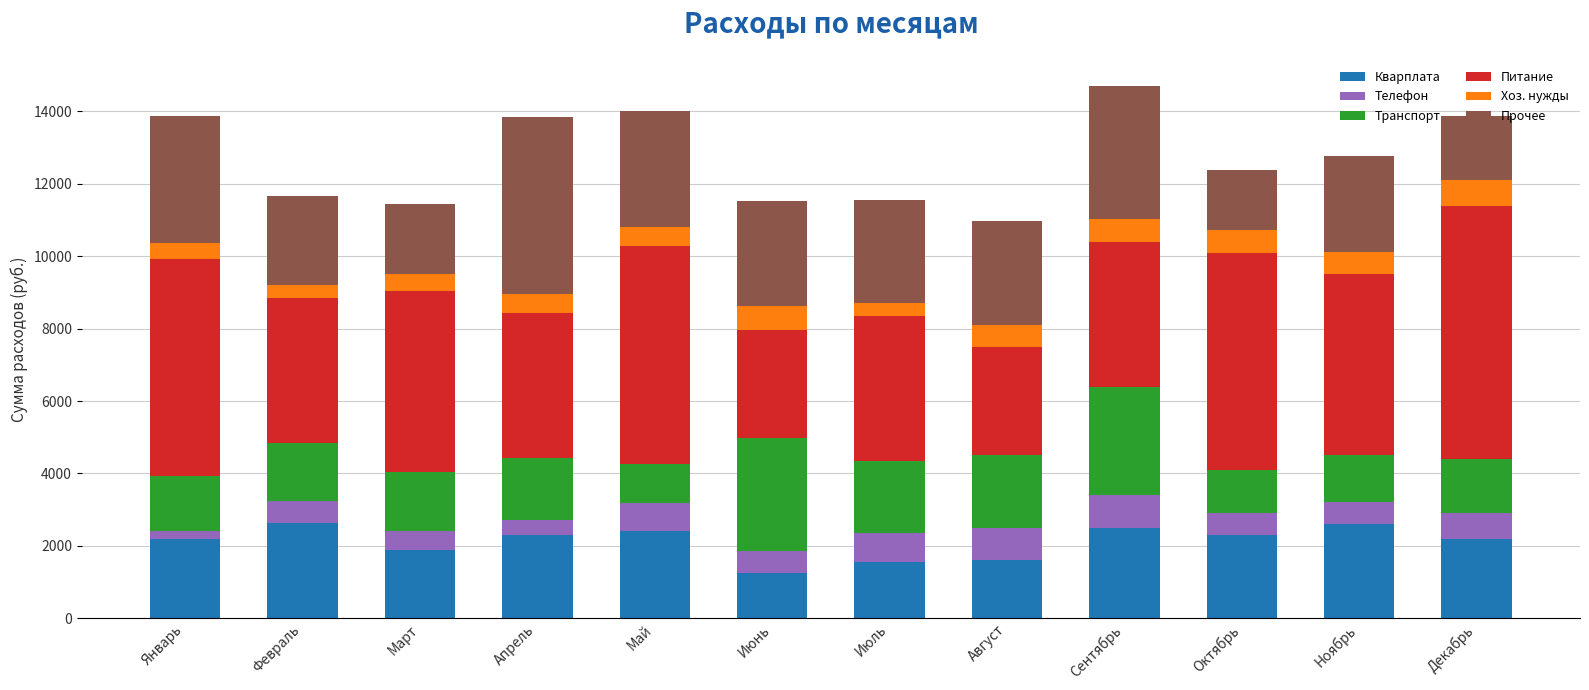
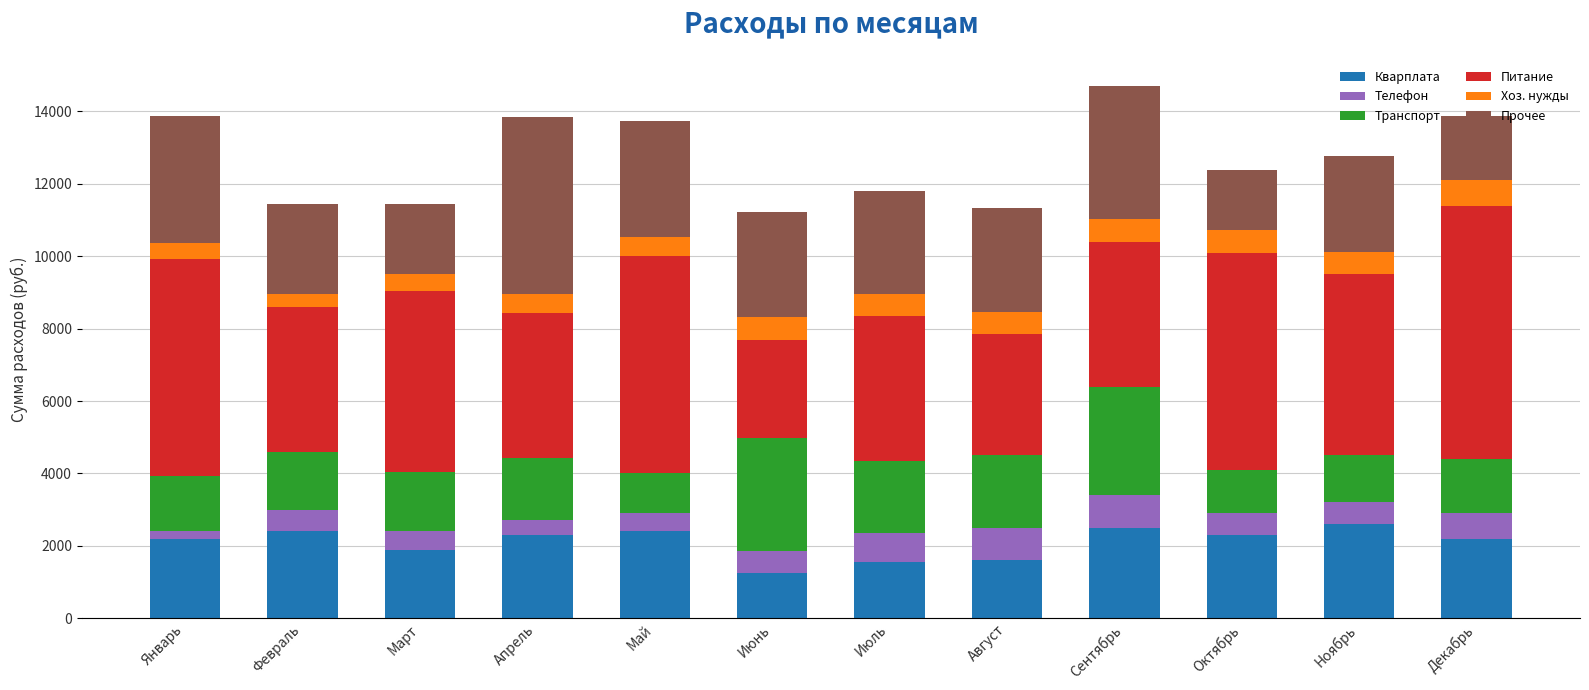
  {
    "Кварплата": {
      "Январь": 2200,
-     "Февраль": 2600,
+     "Февраль": 2400,
      "Март": 1900,
      "Апрель": 2300,
      "Май": 2400,
      "Июнь": 1300,
      "Июль": 1600,
      "Август": 1600,
      "Сентябрь": 2500,
      "Октябрь": 2300,
      "Ноябрь": 2600,
      "Декабрь": 2200
    },
    "Телефон": {
      "Январь": 200,
      "Февраль": 600,
      "Март": 500,
      "Апрель": 400,
-     "Май": 800,
+     "Май": 500,
      "Июнь": 600,
      "Июль": 800,
      "Август": 900,
      "Сентябрь": 900,
      "Октябрь": 600,
      "Ноябрь": 600,
      "Декабрь": 700
    },
    "Транспорт": {
      "Январь": 1500,
      "Февраль": 1600,
      "Март": 1600,
      "Апрель": 1700,
      "Май": 1100,
      "Июнь": 3100,
      "Июль": 2000,
      "Август": 2000,
      "Сентябрь": 3000,
      "Октябрь": 1200,
      "Ноябрь": 1300,
      "Декабрь": 1500
    },
    "Питание": {
      "Январь": 6000,
      "Февраль": 4000,
      "Март": 5000,
      "Апрель": 4000,
      "Май": 6000,
-     "Июнь": 3000,
+     "Июнь": 2700,
      "Июль": 4000,
-     "Август": 3000,
+     "Август": 3400,
      "Сентябрь": 4000,
      "Октябрь": 6000,
      "Ноябрь": 5000,
      "Декабрь": 7000
    },
    "Хоз. нужды": {
      "Январь": 500,
      "Февраль": 400,
      "Март": 500,
      "Апрель": 500,
      "Май": 500,
      "Июнь": 600,
-     "Июль": 400,
+     "Июль": 600,
      "Август": 600,
      "Сентябрь": 600,
      "Октябрь": 600,
      "Ноябрь": 600,
      "Декабрь": 700
    },
    "Прочее": {
      "Январь": 3500,
      "Февраль": 2500,
      "Март": 2000,
      "Апрель": 4900,
      "Май": 3200,
      "Июнь": 2900,
      "Июль": 2900,
      "Август": 2900,
      "Сентябрь": 3700,
      "Октябрь": 1700,
      "Ноябрь": 2700,
      "Декабрь": 1800
    }
  }
